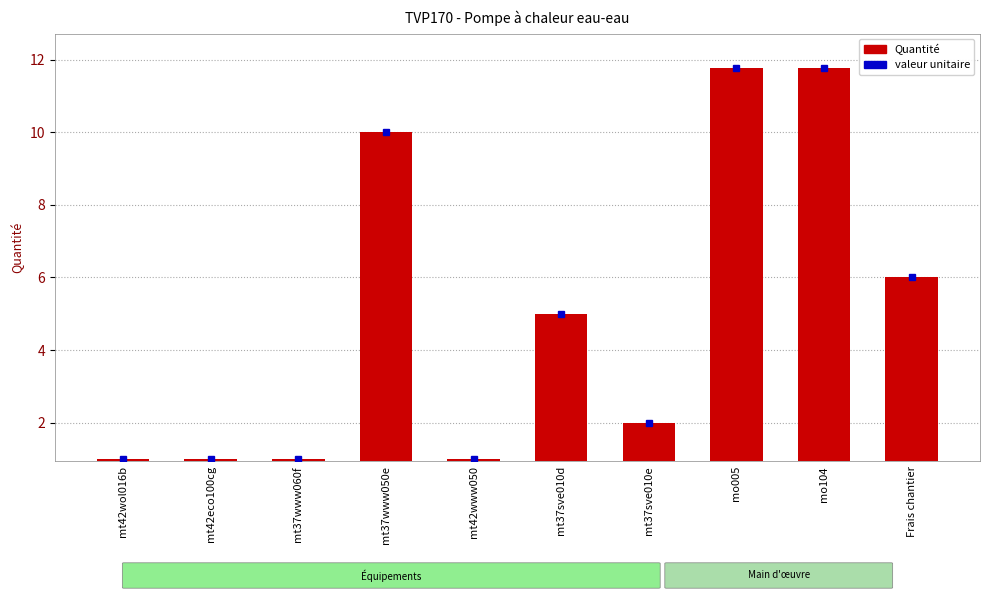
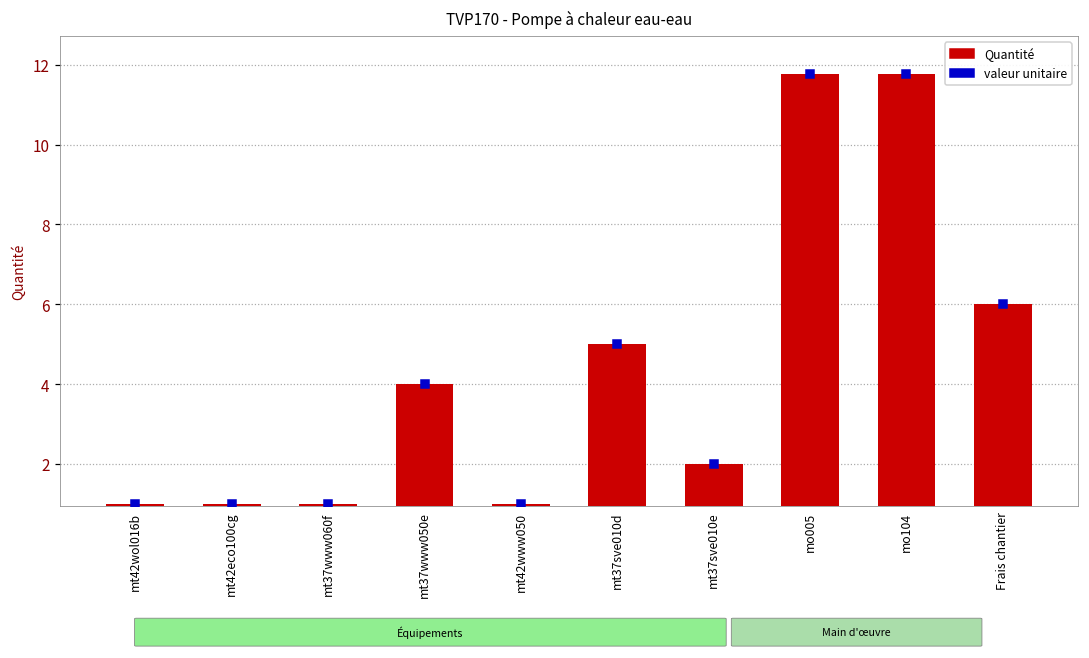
  {
    "Quantité": {
-     "mt37www050e": 10,
+     "mt37www050e": 4,
      "mt37sve010d": 5,
      "mt37sve010e": 2,
      "mo005": 11.8,
      "mo104": 11.8,
      "Frais chantier": 6
    }
  }
